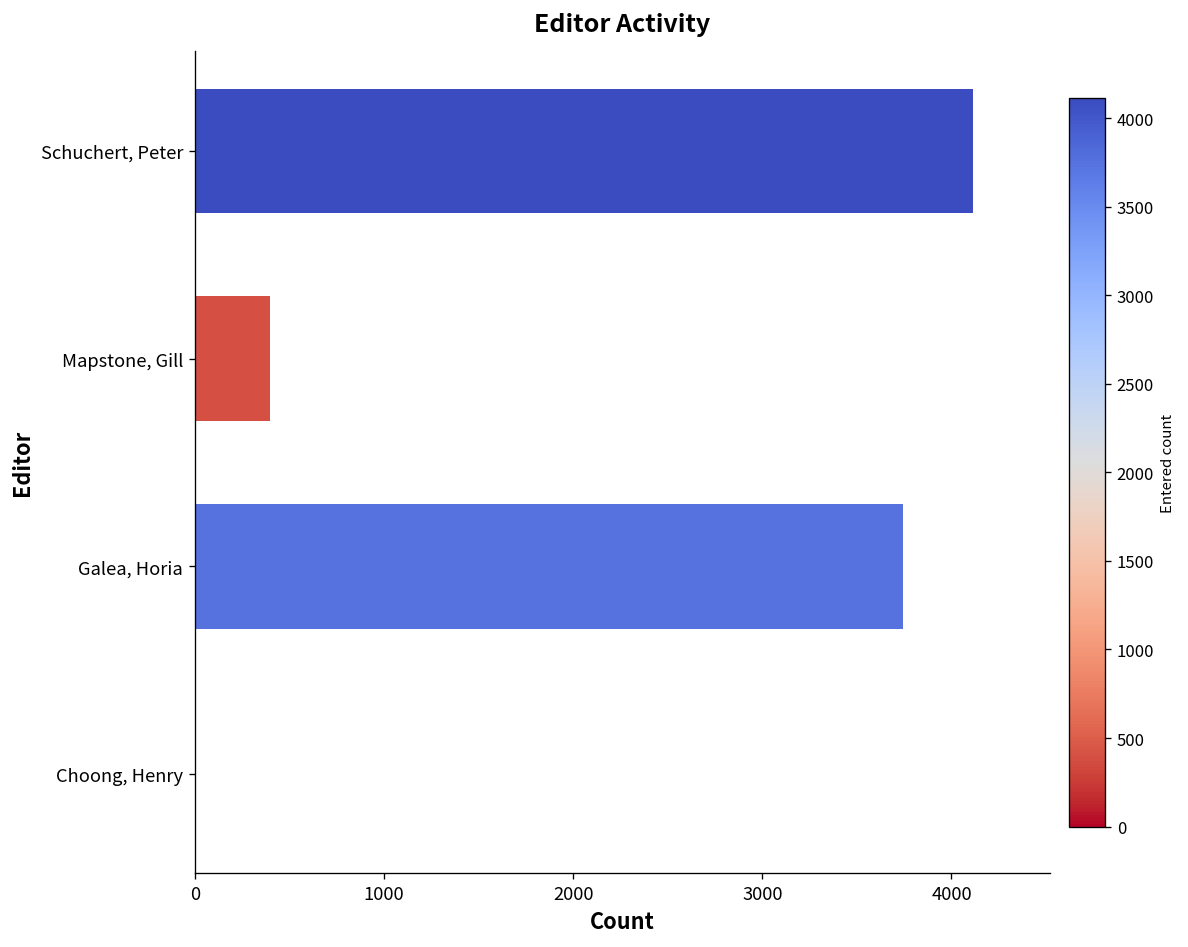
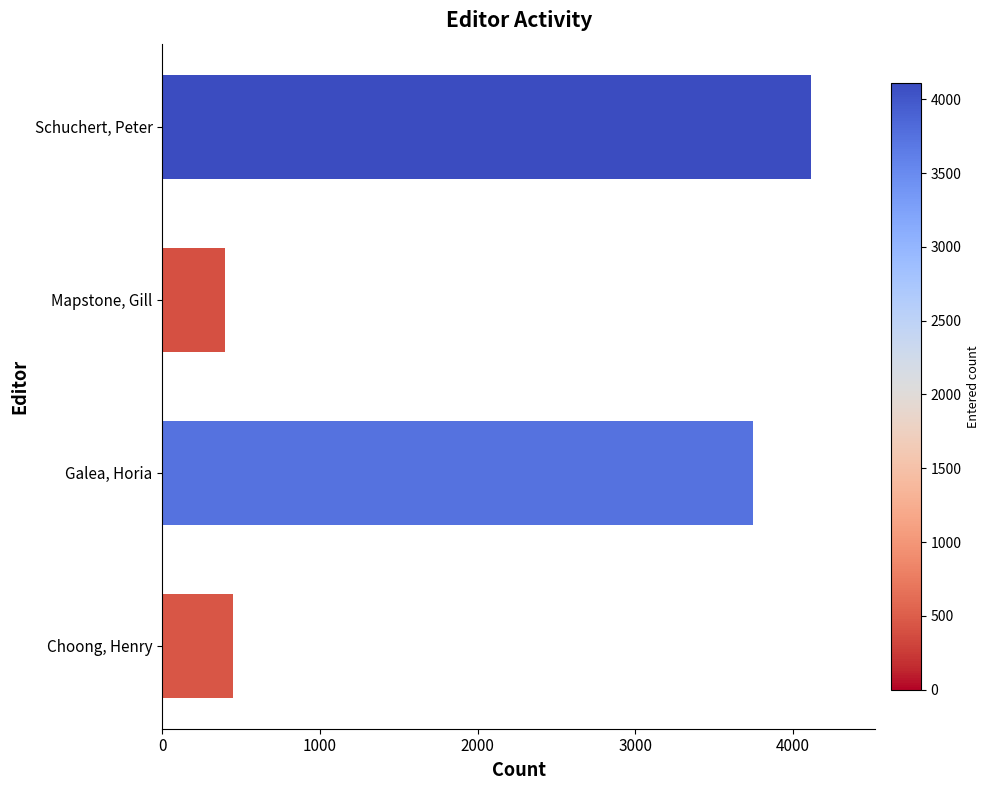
  {
    "Schuchert, Peter": 4110,
    "Mapstone, Gill": 400,
    "Galea, Horia": 3750,
-   "Choong, Henry": 0
+   "Choong, Henry": 450
  }
